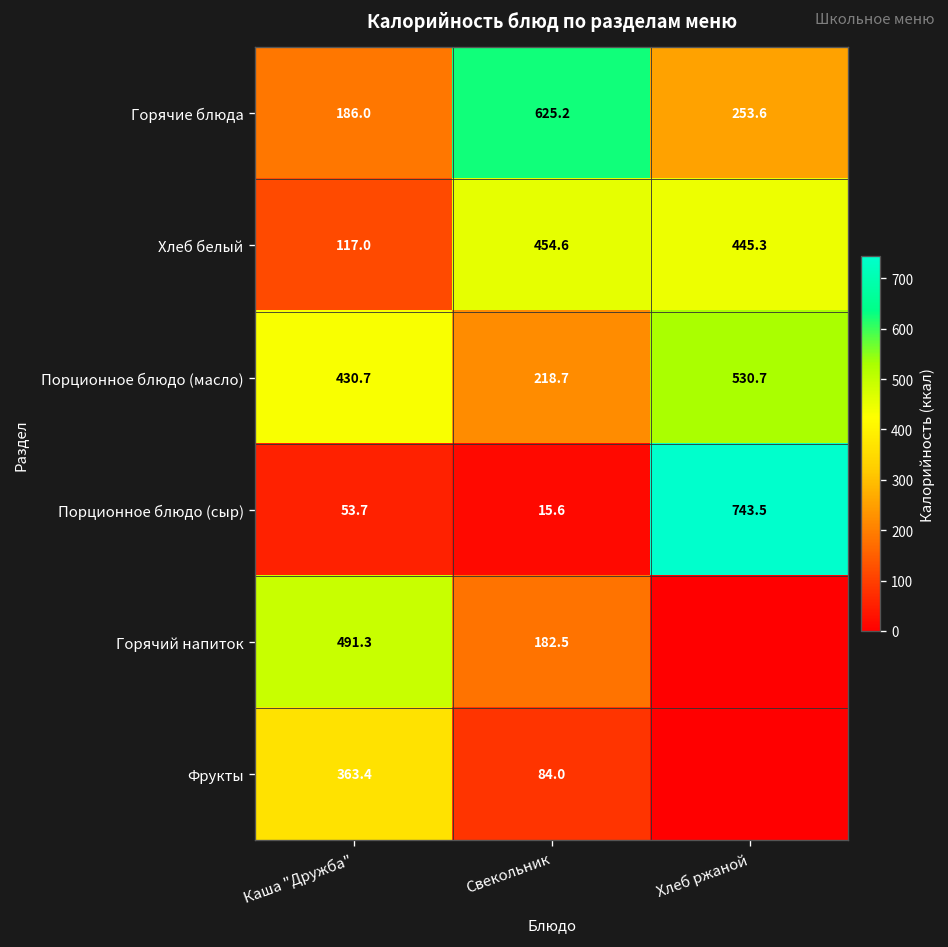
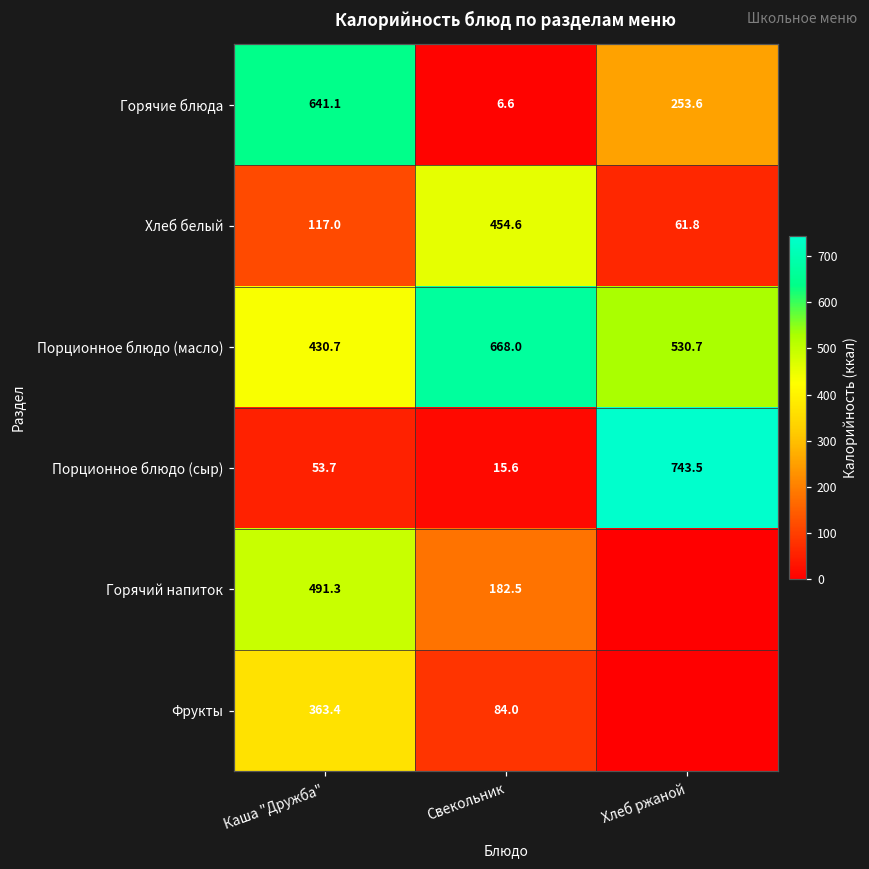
  {
    "Горячие блюда": {
-     "Каша \"Дружба\"": 186.0,
-     "Свекольник": 625.2,
+     "Каша \"Дружба\"": 641.1,
+     "Свекольник": 6.6,
      "Хлеб ржаной": 253.6
    },
    "Хлеб белый": {
      "Каша \"Дружба\"": 117.0,
      "Свекольник": 454.6,
-     "Хлеб ржаной": 445.3
+     "Хлеб ржаной": 61.8
    },
    "Порционное блюдо (масло)": {
      "Каша \"Дружба\"": 430.7,
-     "Свекольник": 218.7,
+     "Свекольник": 668.0,
      "Хлеб ржаной": 530.7
    },
    "Порционное блюдо (сыр)": {
      "Каша \"Дружба\"": 53.7,
      "Свекольник": 15.6,
      "Хлеб ржаной": 743.5
    },
    "Горячий напиток": {
      "Каша \"Дружба\"": 491.3,
      "Свекольник": 182.5
    },
    "Фрукты": {
      "Каша \"Дружба\"": 363.4,
      "Свекольник": 84.0
    }
  }
